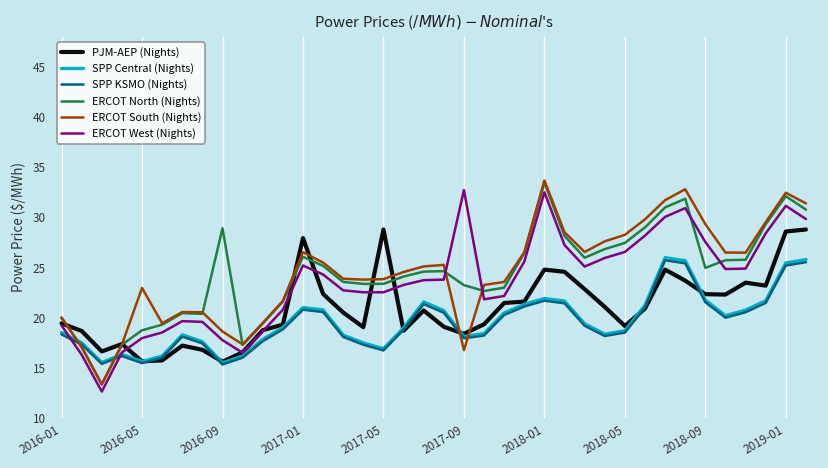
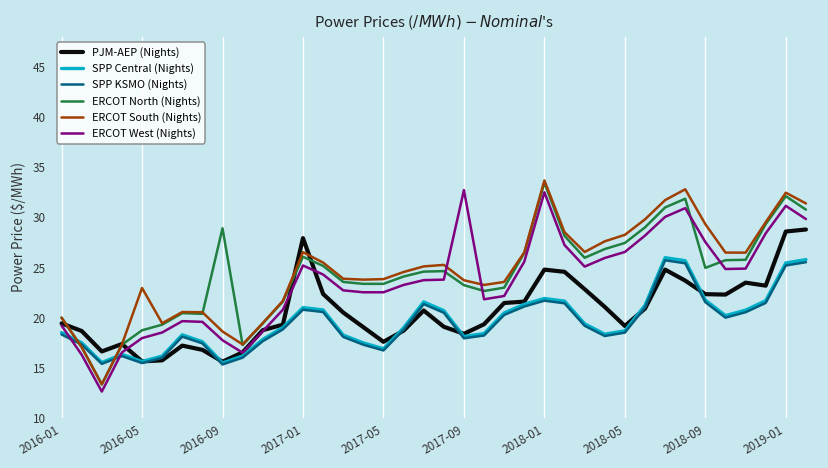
  {
    "PJM-AEP (Nights)": {
      "2017-01": 28,
-     "2017-05": 29,
+     "2017-05": 18,
      "2018-01": 25,
      "2018-05": 19,
      "2018-09": 22,
      "2019-01": 29
    },
    "ERCOT North (Nights)": {
      "2016-05": 19,
      "2016-09": 29,
      "2017-01": 26,
      "2017-05": 23,
      "2017-09": 23,
      "2018-05": 27,
      "2018-09": 25,
      "2019-01": 32
    },
    "ERCOT South (Nights)": {
      "2016-05": 23,
      "2016-09": 19,
      "2017-01": 27,
      "2017-05": 24,
-     "2017-09": 17,
+     "2017-09": 24,
      "2018-05": 28,
      "2018-09": 29,
      "2019-01": 32
    },
    "ERCOT West (Nights)": {
      "2016-05": 18,
      "2016-09": 18,
      "2017-01": 25,
      "2017-05": 23,
      "2017-09": 33,
      "2018-01": 33,
      "2018-05": 27,
      "2018-09": 28,
      "2019-01": 31
    }
  }
